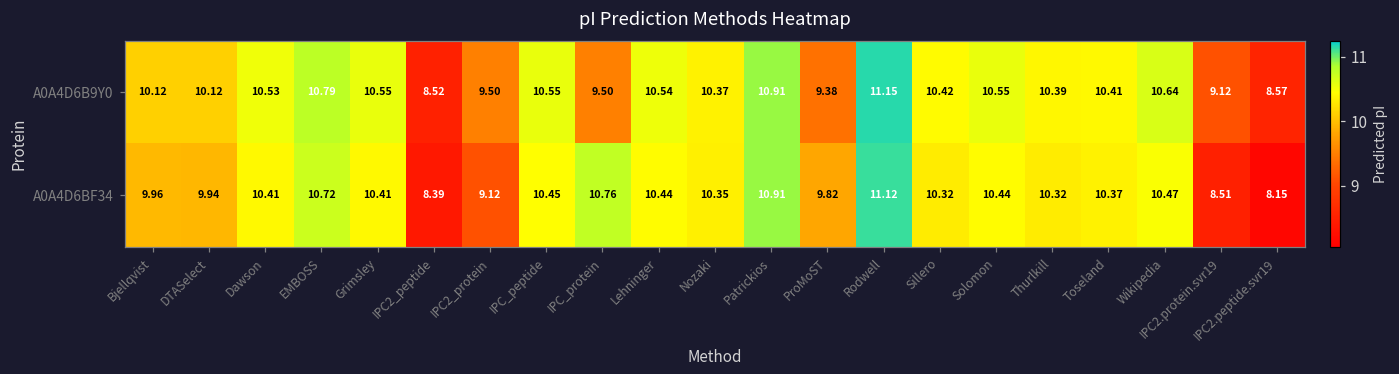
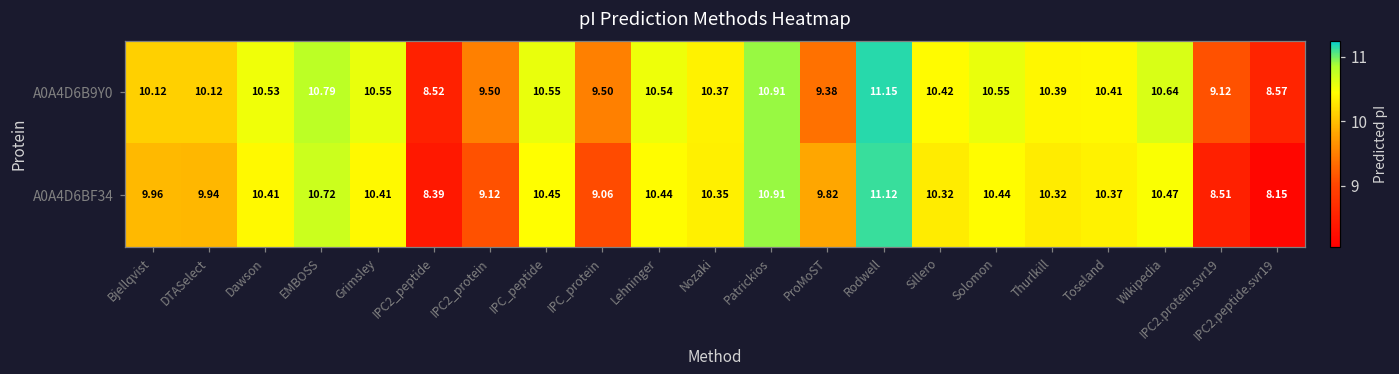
  {
    "A0A4D6B9Y0": {
      "Bjellqvist": 10.12,
      "DTASelect": 10.12,
      "Dawson": 10.53,
      "EMBOSS": 10.79,
      "Grimsley": 10.55,
      "IPC2_peptide": 8.52,
      "IPC2_protein": 9.50,
      "IPC_peptide": 10.55,
      "IPC_protein": 9.50,
      "Lehninger": 10.54,
      "Nozaki": 10.37,
      "Patrickios": 10.91,
      "ProMoST": 9.38,
      "Rodwell": 11.15,
      "Sillero": 10.42,
      "Solomon": 10.55,
      "Thurlkill": 10.39,
      "Toseland": 10.41,
      "Wikipedia": 10.64,
      "IPC2.protein.svr19": 9.12,
      "IPC2.peptide.svr19": 8.57
    },
    "A0A4D6BF34": {
      "Bjellqvist": 9.96,
      "DTASelect": 9.94,
      "Dawson": 10.41,
      "EMBOSS": 10.72,
      "Grimsley": 10.41,
      "IPC2_peptide": 8.39,
      "IPC2_protein": 9.12,
      "IPC_peptide": 10.45,
-     "IPC_protein": 10.76,
+     "IPC_protein": 9.06,
      "Lehninger": 10.44,
      "Nozaki": 10.35,
      "Patrickios": 10.91,
      "ProMoST": 9.82,
      "Rodwell": 11.12,
      "Sillero": 10.32,
      "Solomon": 10.44,
      "Thurlkill": 10.32,
      "Toseland": 10.37,
      "Wikipedia": 10.47,
      "IPC2.protein.svr19": 8.51,
      "IPC2.peptide.svr19": 8.15
    }
  }
